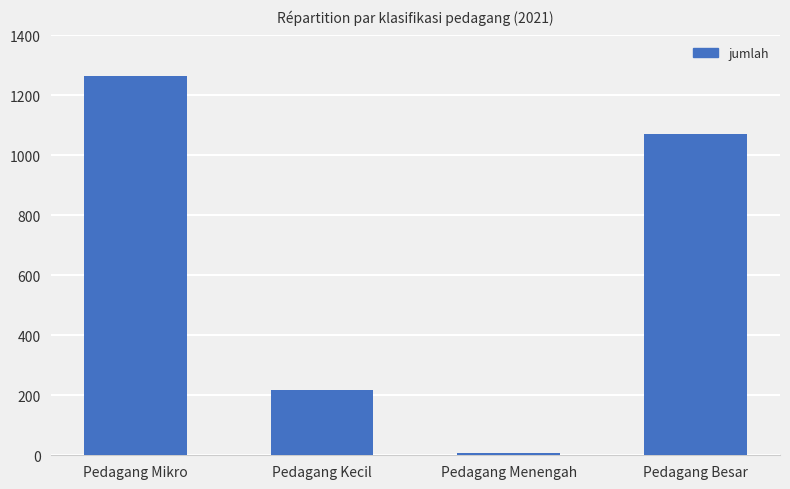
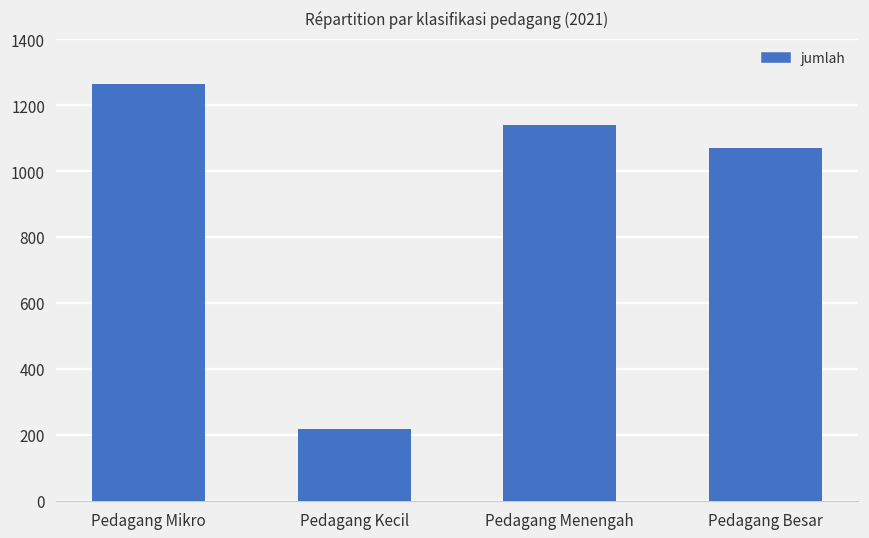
  {
    "Pedagang Mikro": 1270,
    "Pedagang Kecil": 220,
-   "Pedagang Menengah": 10,
+   "Pedagang Menengah": 1140,
    "Pedagang Besar": 1070
  }
